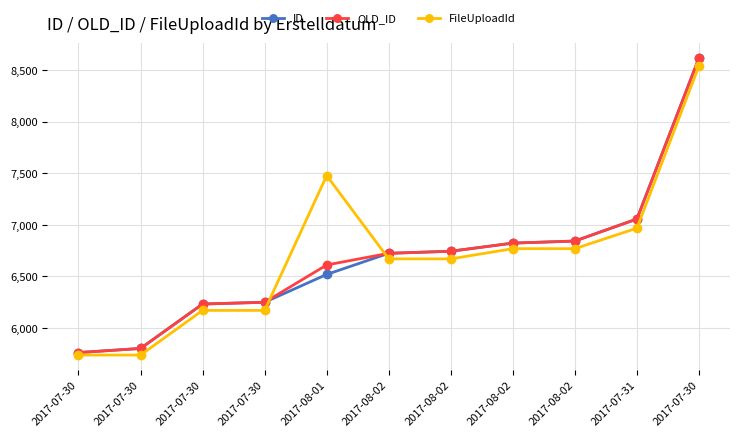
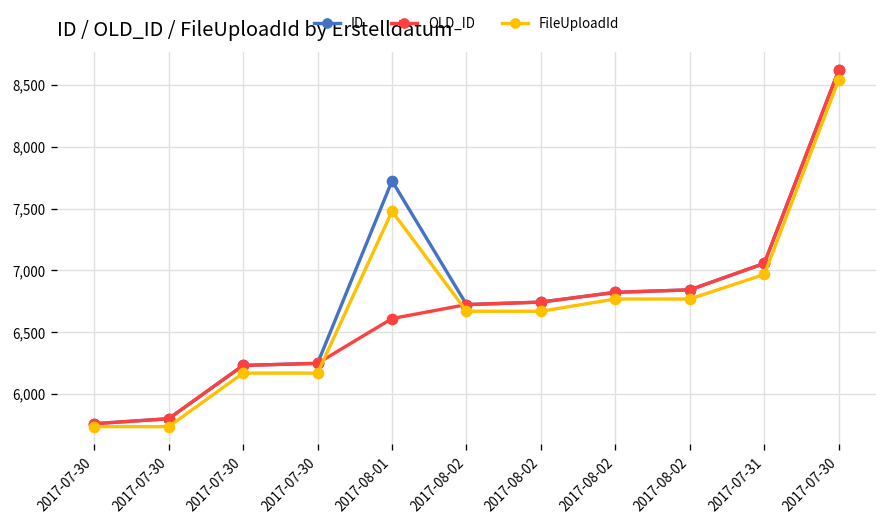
  {
    "ID": {
-     "2017-08-01": "6,520"
+     "2017-08-01": "7,720"
    },
    "OLD_ID": {
      "2017-08-01": "6,610"
    },
    "FileUploadId": {
      "2017-08-01": "7,480",
      "2017-07-31": "6,970"
    }
  }
